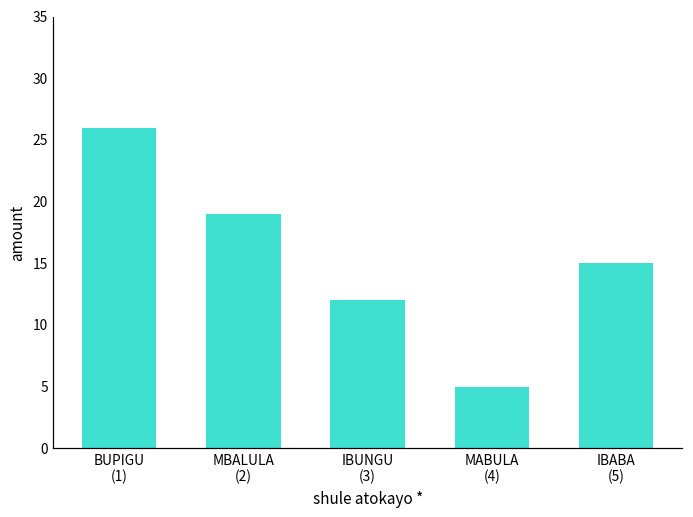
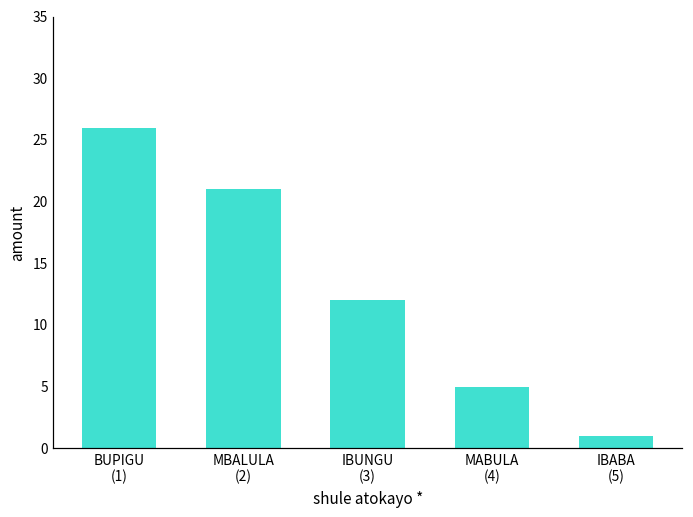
  {
    "BUPIGU (1)": 26,
-   "MBALULA (2)": 19,
+   "MBALULA (2)": 21,
    "IBUNGU (3)": 12,
    "MABULA (4)": 5,
-   "IBABA (5)": 15
+   "IBABA (5)": 1
  }
